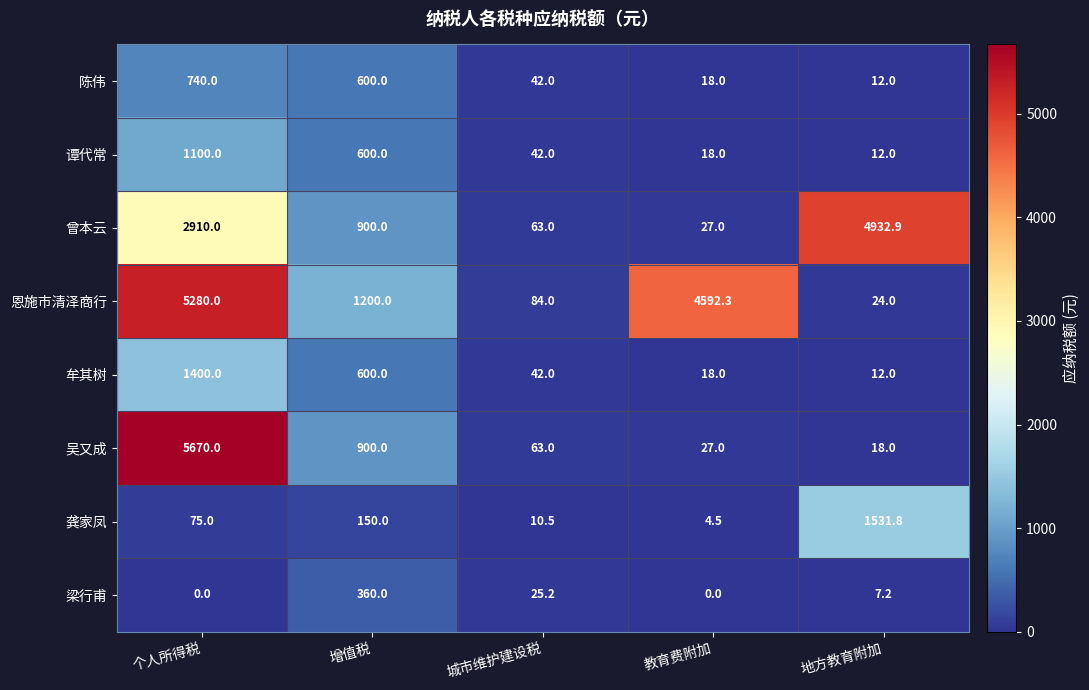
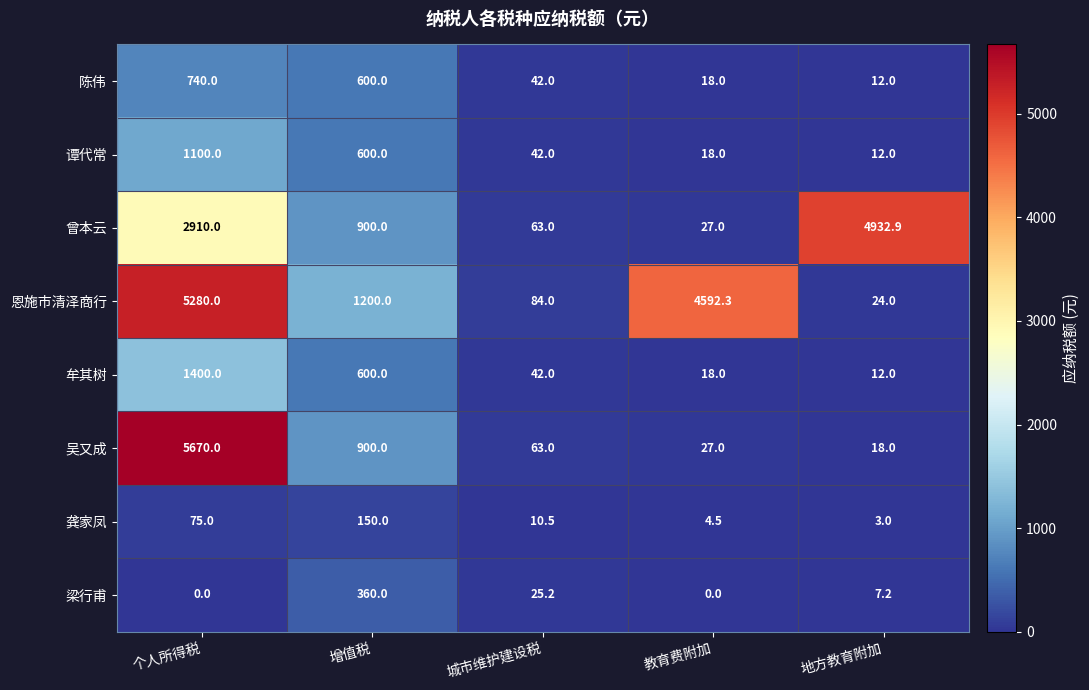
  {
    "陈伟": {
      "个人所得税": 740.0,
      "增值税": 600.0,
      "城市维护建设税": 42.0,
      "教育费附加": 18.0,
      "地方教育附加": 12.0
    },
    "谭代常": {
      "个人所得税": 1100.0,
      "增值税": 600.0,
      "城市维护建设税": 42.0,
      "教育费附加": 18.0,
      "地方教育附加": 12.0
    },
    "曾本云": {
      "个人所得税": 2910.0,
      "增值税": 900.0,
      "城市维护建设税": 63.0,
      "教育费附加": 27.0,
      "地方教育附加": 4932.9
    },
    "恩施市清泽商行": {
      "个人所得税": 5280.0,
      "增值税": 1200.0,
      "城市维护建设税": 84.0,
      "教育费附加": 4592.3,
      "地方教育附加": 24.0
    },
    "牟其树": {
      "个人所得税": 1400.0,
      "增值税": 600.0,
      "城市维护建设税": 42.0,
      "教育费附加": 18.0,
      "地方教育附加": 12.0
    },
    "吴又成": {
      "个人所得税": 5670.0,
      "增值税": 900.0,
      "城市维护建设税": 63.0,
      "教育费附加": 27.0,
      "地方教育附加": 18.0
    },
    "龚家凤": {
      "个人所得税": 75.0,
      "增值税": 150.0,
      "城市维护建设税": 10.5,
      "教育费附加": 4.5,
-     "地方教育附加": 1531.8
+     "地方教育附加": 3.0
    },
    "梁行甫": {
      "个人所得税": 0.0,
      "增值税": 360.0,
      "城市维护建设税": 25.2,
      "教育费附加": 0.0,
      "地方教育附加": 7.2
    }
  }
